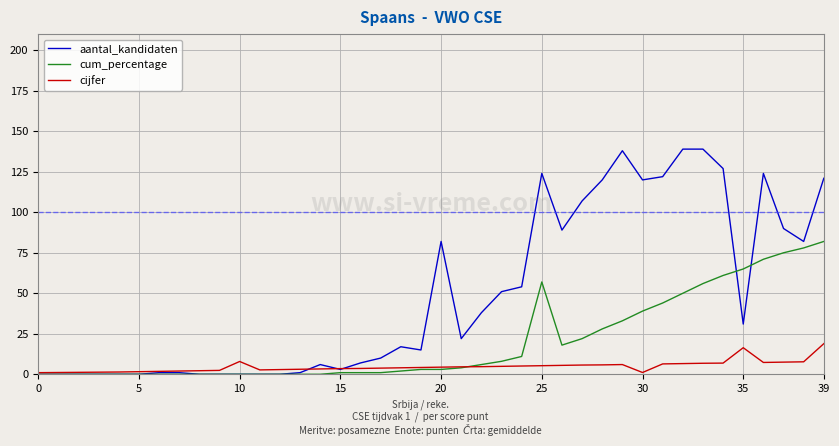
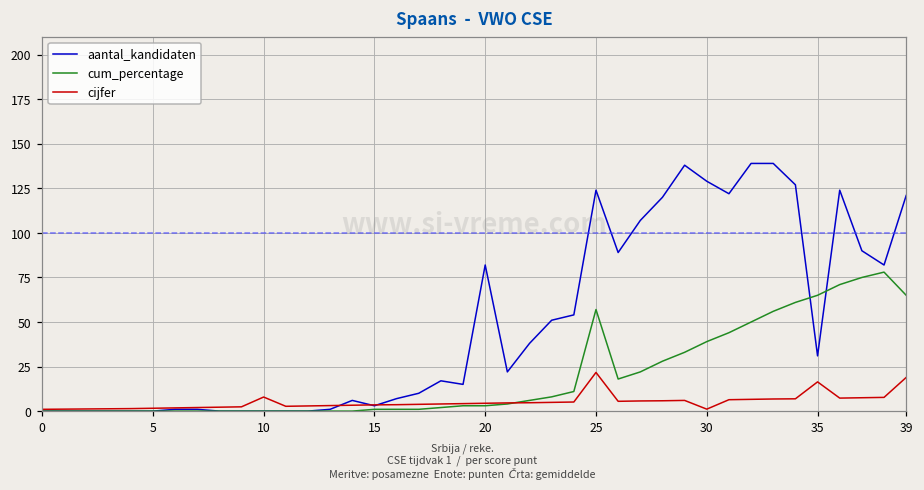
  {
    "aantal_kandidaten": {
      "20": 82,
      "25": 124,
-     "30": 120,
+     "30": 129,
      "35": 31,
      "39": 121
    },
    "cum_percentage": {
      "15": 1,
      "25": 57,
      "30": 39,
      "35": 65,
-     "39": 82
+     "39": 65
    },
    "cijfer": {
      "5": 2,
      "10": 8,
-     "25": 5,
+     "25": 22,
      "30": 1,
      "35": 16,
      "39": 19
    }
  }
